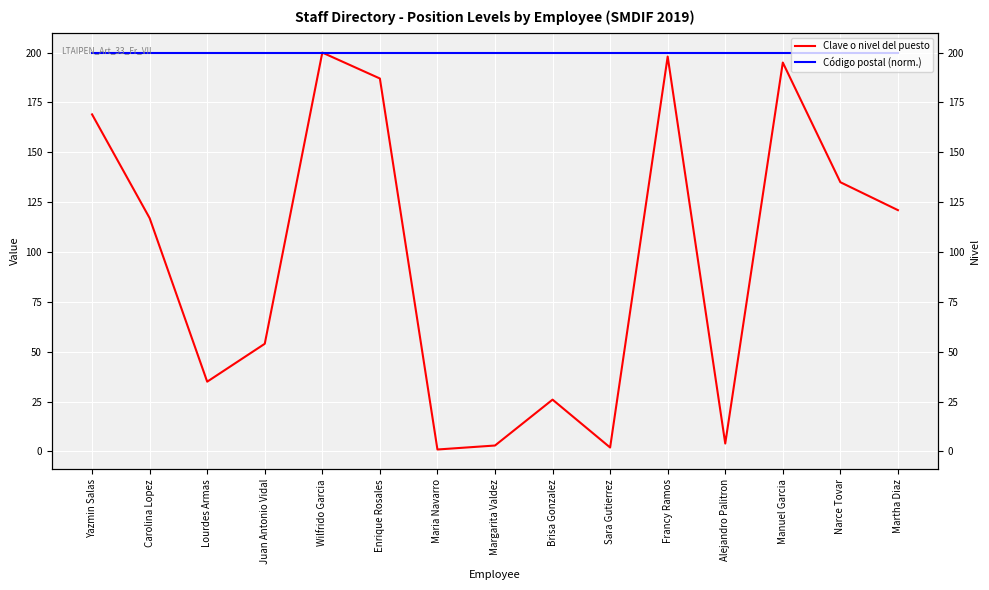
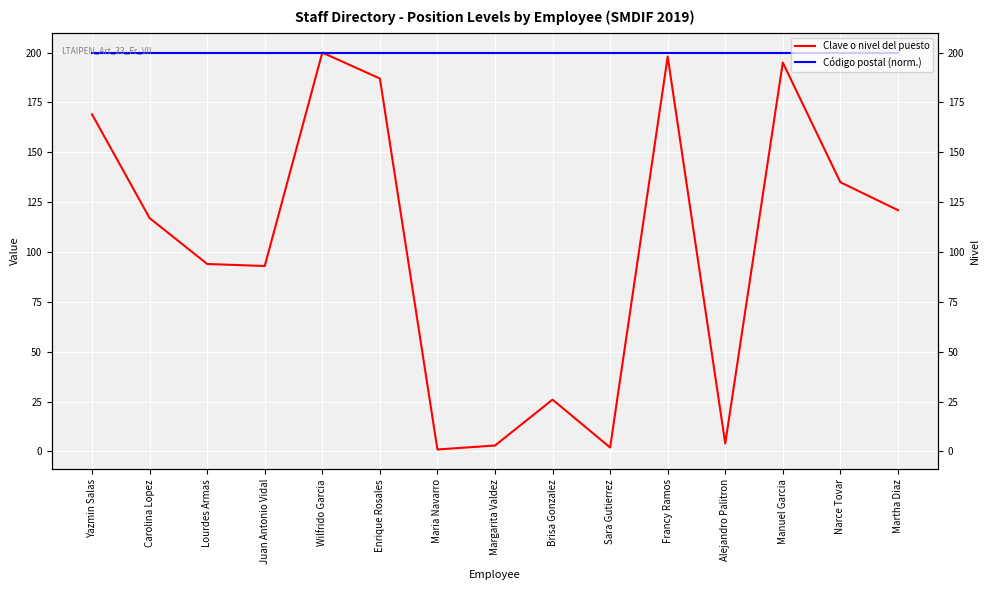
  {
    "Clave o nivel del puesto": {
      "Yazmin Salas": 169,
      "Carolina Lopez": 117,
-     "Lourdes Armas": 35,
-     "Juan Antonio Vidal": 54,
+     "Lourdes Armas": 94,
+     "Juan Antonio Vidal": 93,
      "Enrique Rosales": 187,
      "Maria Navarro": 1,
      "Margarita Valdez": 3,
      "Brisa Gonzalez": 26,
      "Sara Gutierrez": 2,
      "Francy Ramos": 198,
      "Alejandro Palitron": 4,
      "Manuel Garcia": 195,
      "Narce Tovar": 135,
      "Martha Diaz": 121
    },
    "Código postal (norm.)": {
      "Lourdes Armas": 200,
      "Juan Antonio Vidal": 200,
      "Enrique Rosales": 200,
      "Maria Navarro": 200,
      "Margarita Valdez": 200,
      "Brisa Gonzalez": 200,
      "Sara Gutierrez": 200,
      "Francy Ramos": 200,
      "Alejandro Palitron": 200,
      "Manuel Garcia": 200
    }
  }
